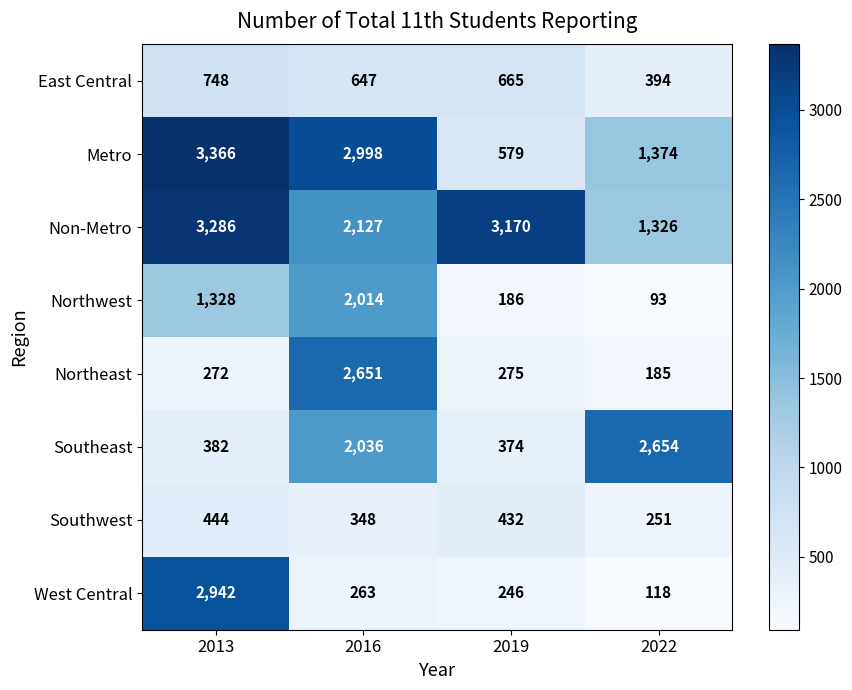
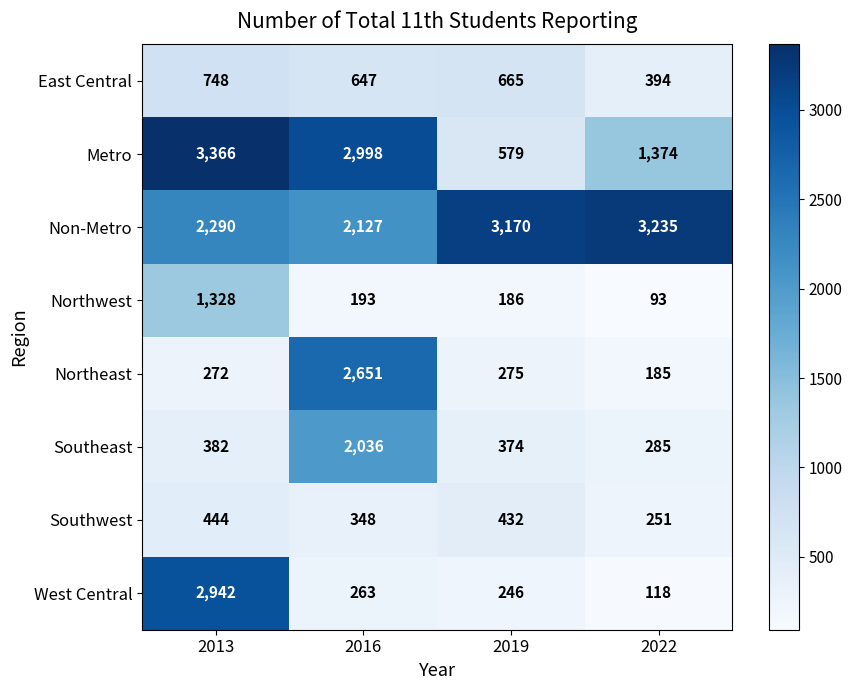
  {
    "East Central": {
      "2013": "748",
      "2016": "647",
      "2019": "665",
      "2022": "394"
    },
    "Metro": {
      "2013": "3,366",
      "2016": "2,998",
      "2019": "579",
      "2022": "1,374"
    },
    "Non-Metro": {
-     "2013": "3,286",
+     "2013": "2,290",
      "2016": "2,127",
      "2019": "3,170",
-     "2022": "1,326"
+     "2022": "3,235"
    },
    "Northwest": {
      "2013": "1,328",
-     "2016": "2,014",
+     "2016": "193",
      "2019": "186",
      "2022": "93"
    },
    "Northeast": {
      "2013": "272",
      "2016": "2,651",
      "2019": "275",
      "2022": "185"
    },
    "Southeast": {
      "2013": "382",
      "2016": "2,036",
      "2019": "374",
-     "2022": "2,654"
+     "2022": "285"
    },
    "Southwest": {
      "2013": "444",
      "2016": "348",
      "2019": "432",
      "2022": "251"
    },
    "West Central": {
      "2013": "2,942",
      "2016": "263",
      "2019": "246",
      "2022": "118"
    }
  }
